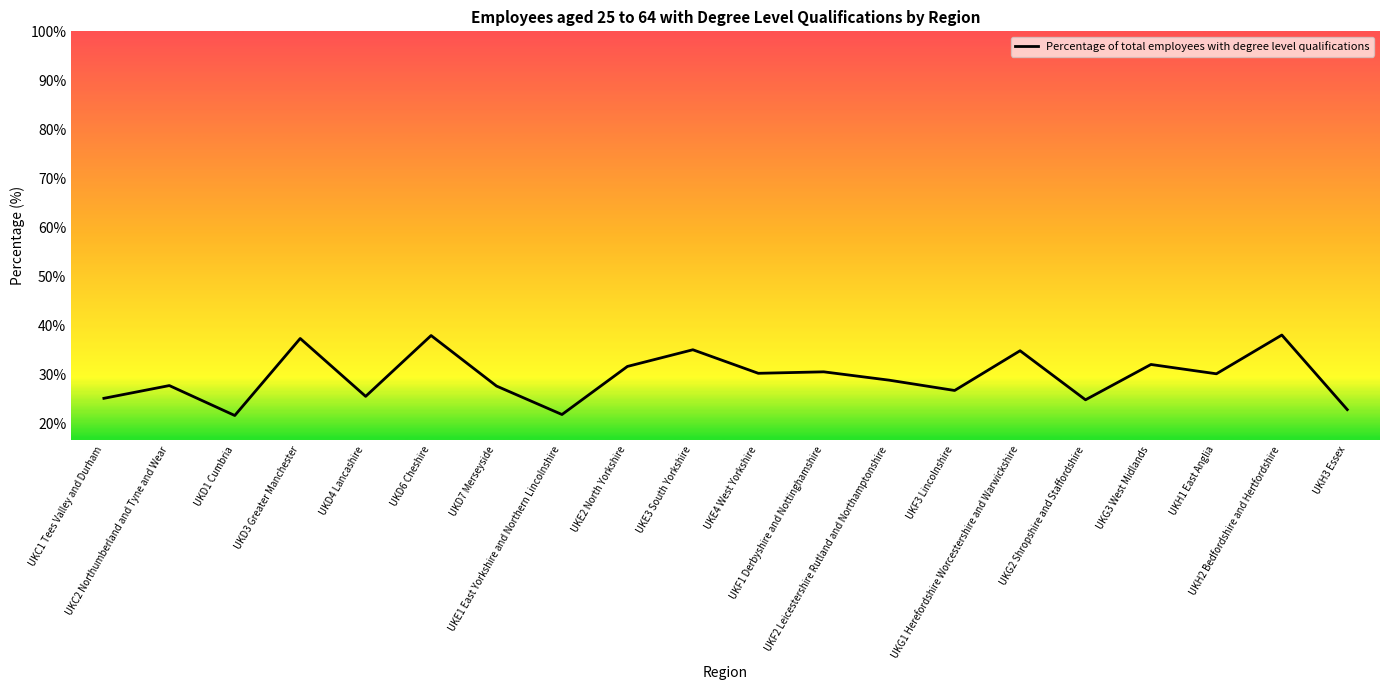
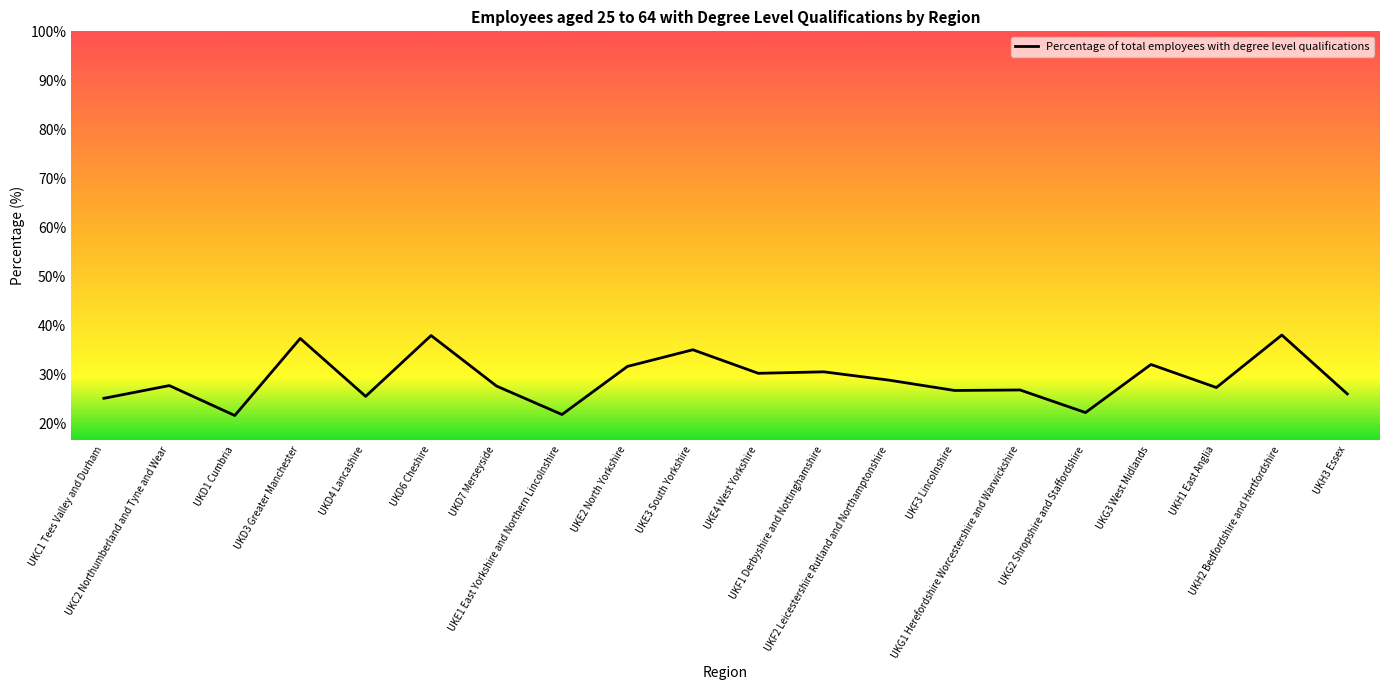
  {
    "UKC1 Tees Valley and Durham": "25%",
    "UKC2 Northumberland and Tyne and Wear": "28%",
    "UKD1 Cumbria": "22%",
    "UKD3 Greater Manchester": "37%",
    "UKD4 Lancashire": "26%",
    "UKD6 Cheshire": "38%",
    "UKD7 Merseyside": "28%",
    "UKE1 East Yorkshire and Northern Lincolnshire": "22%",
    "UKE2 North Yorkshire": "32%",
    "UKE3 South Yorkshire": "35%",
    "UKE4 West Yorkshire": "30%",
    "UKF1 Derbyshire and Nottinghamshire": "31%",
    "UKF2 Leicestershire Rutland and Northamptonshire": "29%",
    "UKF3 Lincolnshire": "27%",
-   "UKG1 Herefordshire Worcestershire and Warwickshire": "35%",
-   "UKG2 Shropshire and Staffordshire": "25%",
+   "UKG1 Herefordshire Worcestershire and Warwickshire": "27%",
+   "UKG2 Shropshire and Staffordshire": "22%",
    "UKG3 West Midlands": "32%",
-   "UKH1 East Anglia": "30%",
+   "UKH1 East Anglia": "27%",
    "UKH2 Bedfordshire and Hertfordshire": "38%",
-   "UKH3 Essex": "23%"
+   "UKH3 Essex": "26%"
  }
